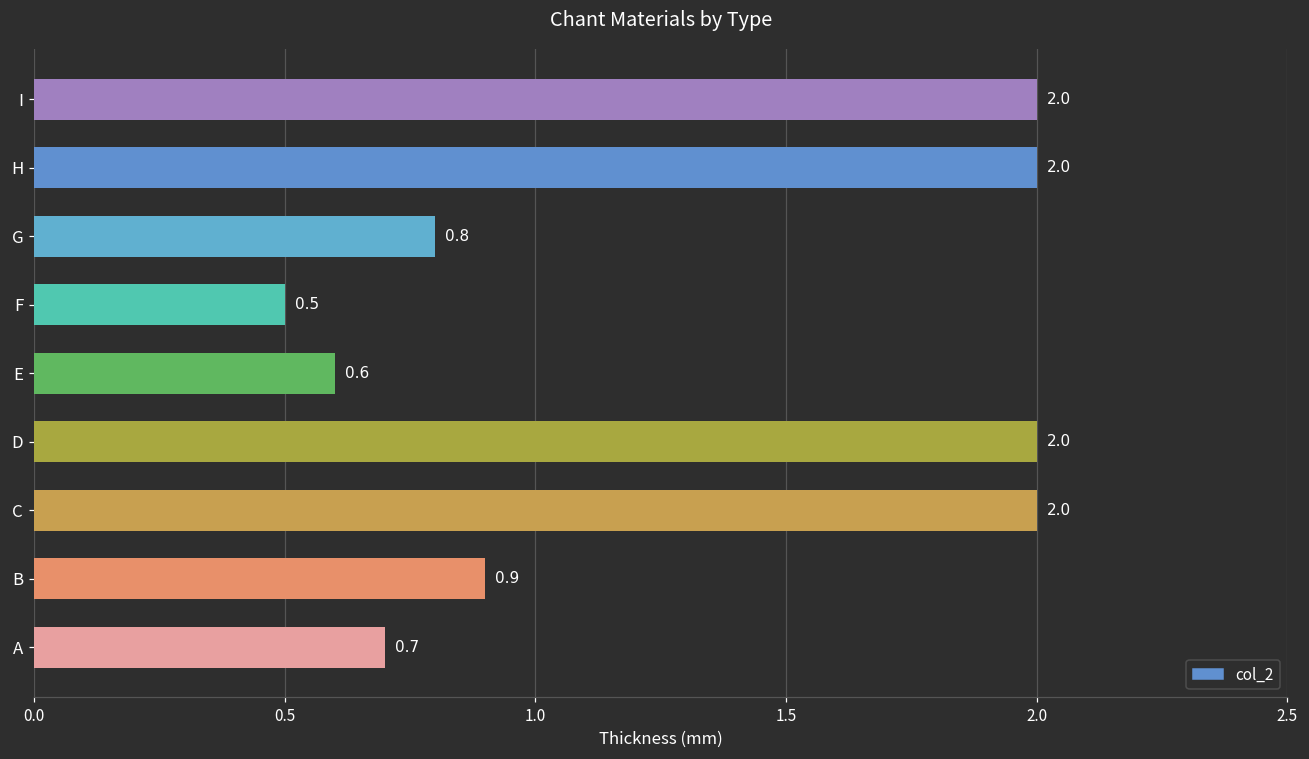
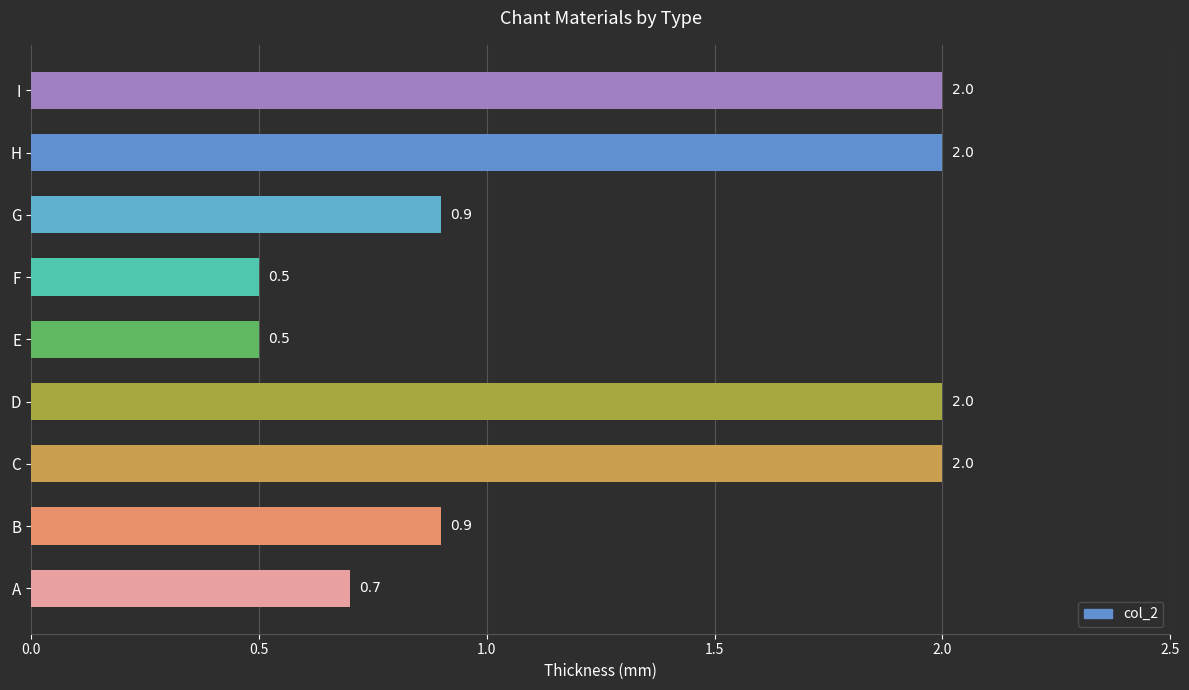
  {
    "I": 2.0,
    "H": 2.0,
-   "G": 0.8,
+   "G": 0.9,
    "F": 0.5,
-   "E": 0.6,
+   "E": 0.5,
    "D": 2.0,
    "C": 2.0,
    "B": 0.9,
    "A": 0.7
  }
